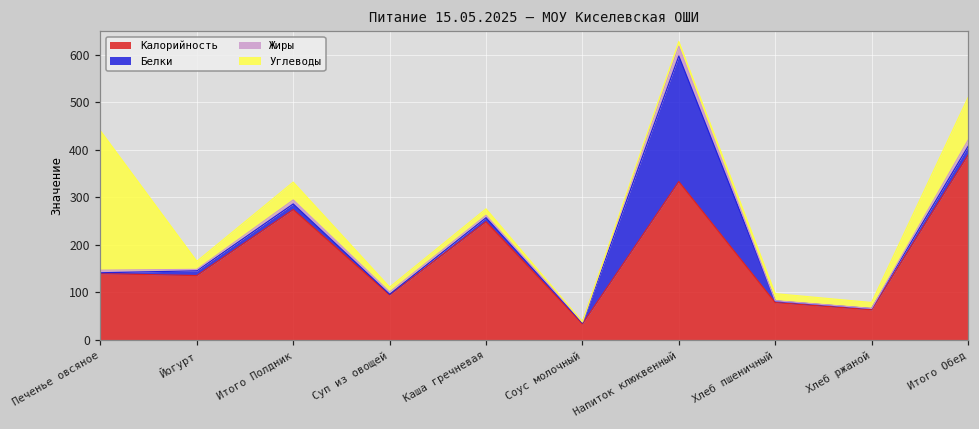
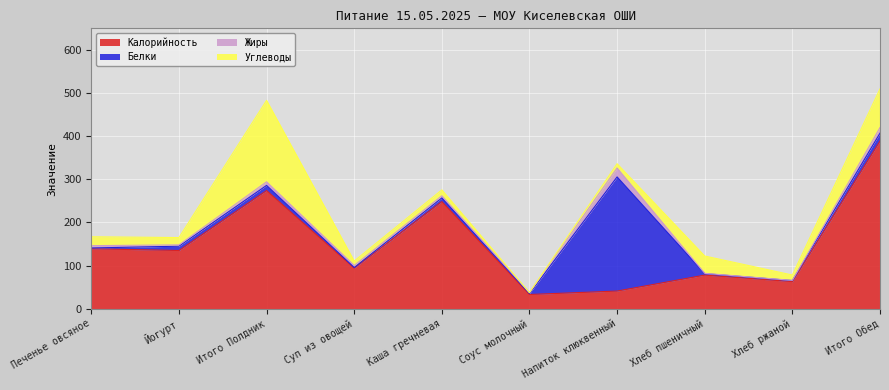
  {
    "Калорийность": {
      "Йогурт": 140,
      "Итого Полдник": 270,
      "Каша гречневая": 250,
-     "Напиток клюквенный": 330,
+     "Напиток клюквенный": 40,
      "Итого Обед": 390
    },
    "Белки": {
      "Итого Полдник": 10,
      "Напиток клюквенный": 260,
      "Итого Обед": 20
    },
    "Жиры": {
      "Итого Полдник": 10,
      "Напиток клюквенный": 20,
      "Итого Обед": 10
    },
    "Углеводы": {
-     "Печенье овсяное": 290,
+     "Печенье овсяное": 20,
      "Йогурт": 20,
-     "Итого Полдник": 40,
+     "Итого Полдник": 190,
      "Суп из овощей": 10,
      "Каша гречневая": 10,
      "Напиток клюквенный": 10,
-     "Хлеб пшеничный": 10,
+     "Хлеб пшеничный": 40,
      "Хлеб ржаной": 10,
      "Итого Обед": 90
    }
  }
